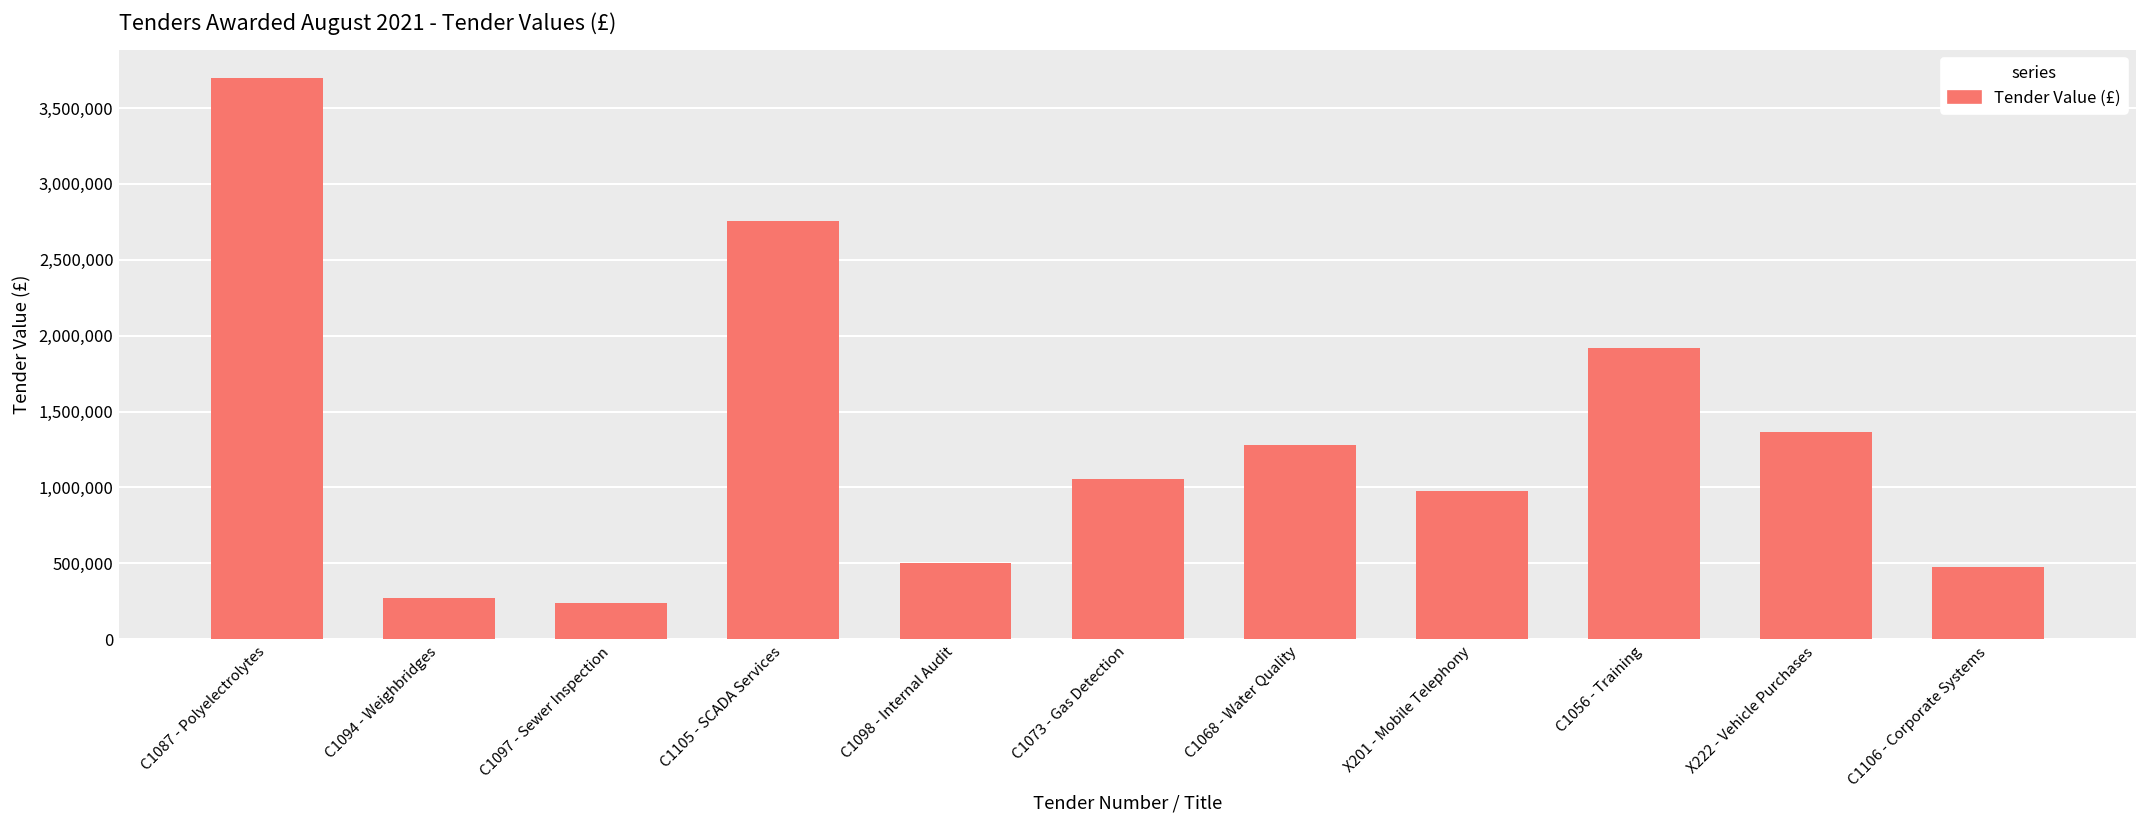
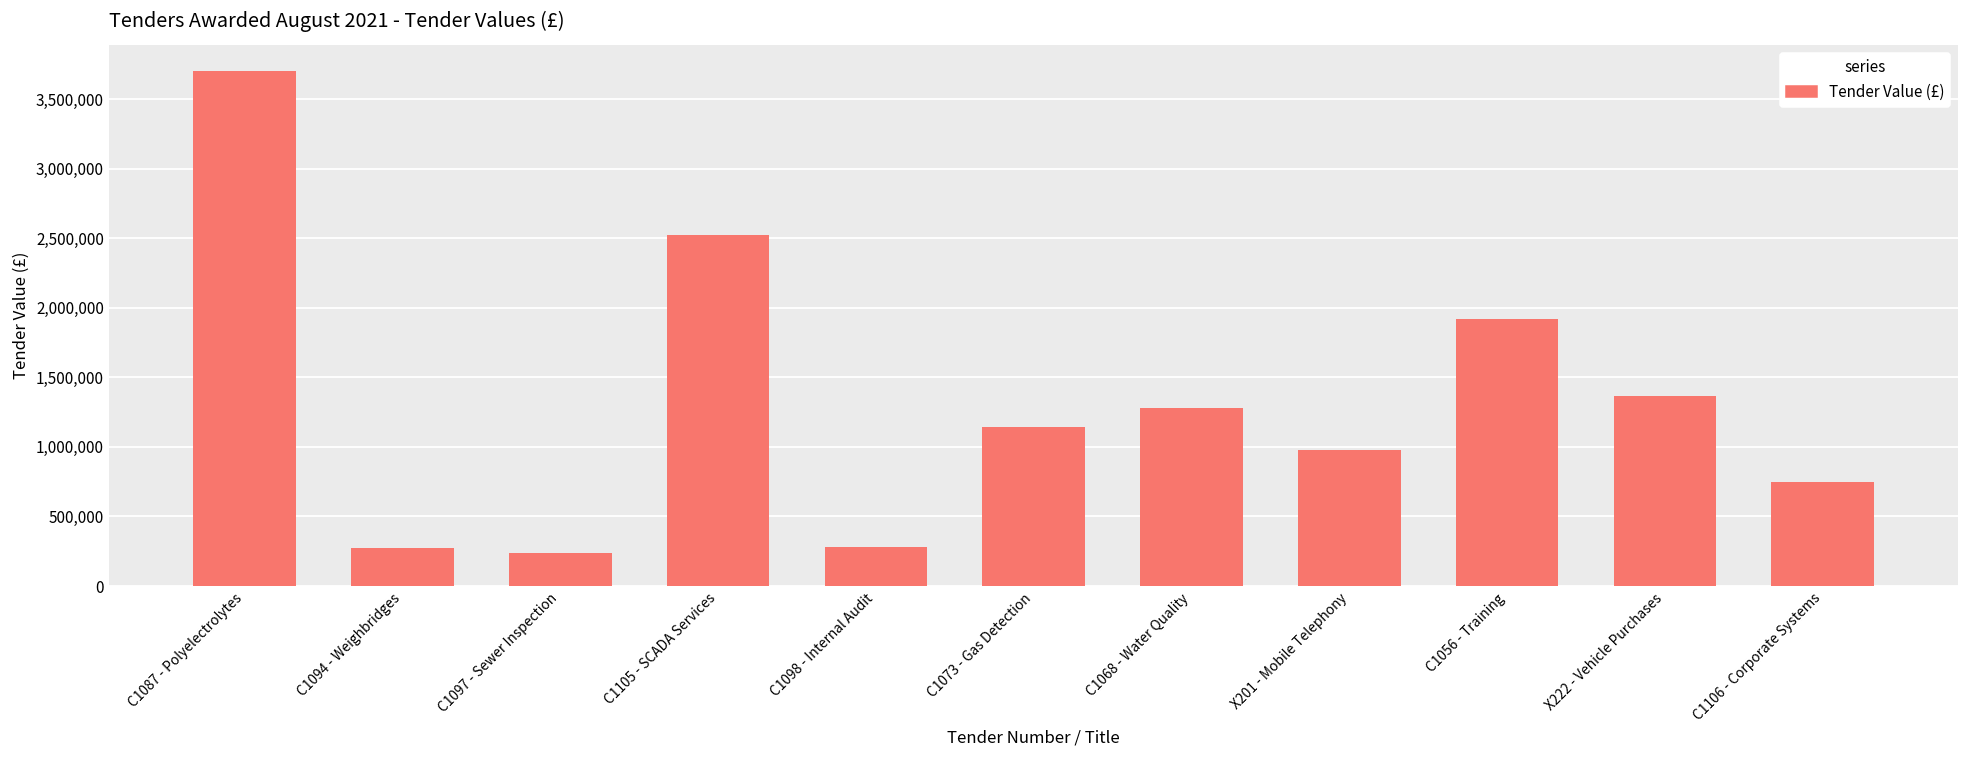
  {
    "C1087 - Polyelectrolytes": "3,700,000",
    "C1094 - Weighbridges": "270,000",
    "C1097 - Sewer Inspection": "240,000",
-   "C1105 - SCADA Services": "2,760,000",
-   "C1098 - Internal Audit": "500,000",
-   "C1073 - Gas Detection": "1,060,000",
+   "C1105 - SCADA Services": "2,520,000",
+   "C1098 - Internal Audit": "280,000",
+   "C1073 - Gas Detection": "1,140,000",
    "C1068 - Water Quality": "1,280,000",
    "X201 - Mobile Telephony": "980,000",
    "C1056 - Training": "1,920,000",
    "X222 - Vehicle Purchases": "1,370,000",
-   "C1106 - Corporate Systems": "470,000"
+   "C1106 - Corporate Systems": "750,000"
  }
